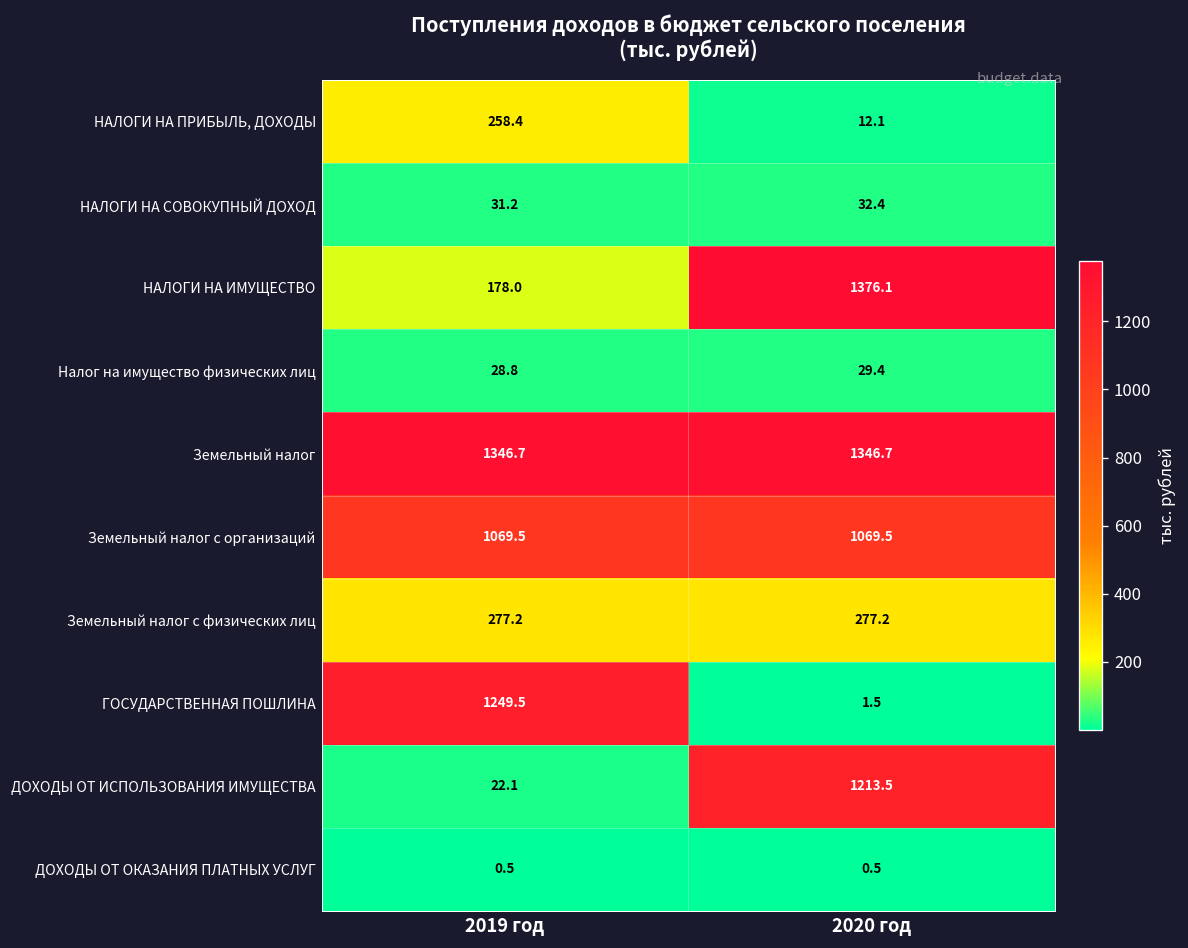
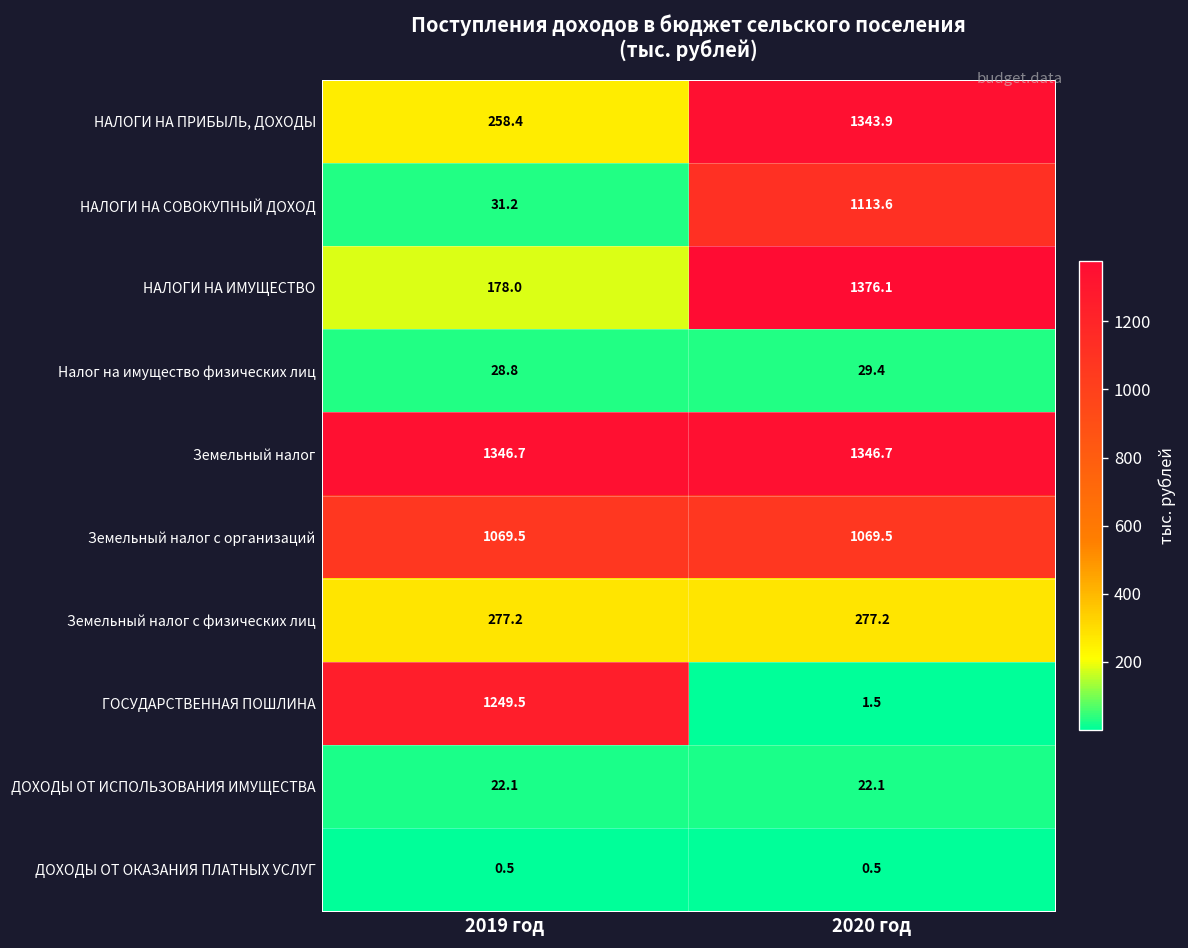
  {
    "НАЛОГИ НА ПРИБЫЛЬ, ДОХОДЫ": {
      "2019 год": 258.4,
-     "2020 год": 12.1
+     "2020 год": 1343.9
    },
    "НАЛОГИ НА СОВОКУПНЫЙ ДОХОД": {
      "2019 год": 31.2,
-     "2020 год": 32.4
+     "2020 год": 1113.6
    },
    "НАЛОГИ НА ИМУЩЕСТВО": {
      "2019 год": 178.0,
      "2020 год": 1376.1
    },
    "Налог на имущество физических лиц": {
      "2019 год": 28.8,
      "2020 год": 29.4
    },
    "Земельный налог": {
      "2019 год": 1346.7,
      "2020 год": 1346.7
    },
    "Земельный налог с организаций": {
      "2019 год": 1069.5,
      "2020 год": 1069.5
    },
    "Земельный налог с физических лиц": {
      "2019 год": 277.2,
      "2020 год": 277.2
    },
    "ГОСУДАРСТВЕННАЯ ПОШЛИНА": {
      "2019 год": 1249.5,
      "2020 год": 1.5
    },
    "ДОХОДЫ ОТ ИСПОЛЬЗОВАНИЯ ИМУЩЕСТВА": {
      "2019 год": 22.1,
-     "2020 год": 1213.5
+     "2020 год": 22.1
    },
    "ДОХОДЫ ОТ ОКАЗАНИЯ ПЛАТНЫХ УСЛУГ": {
      "2019 год": 0.5,
      "2020 год": 0.5
    }
  }
